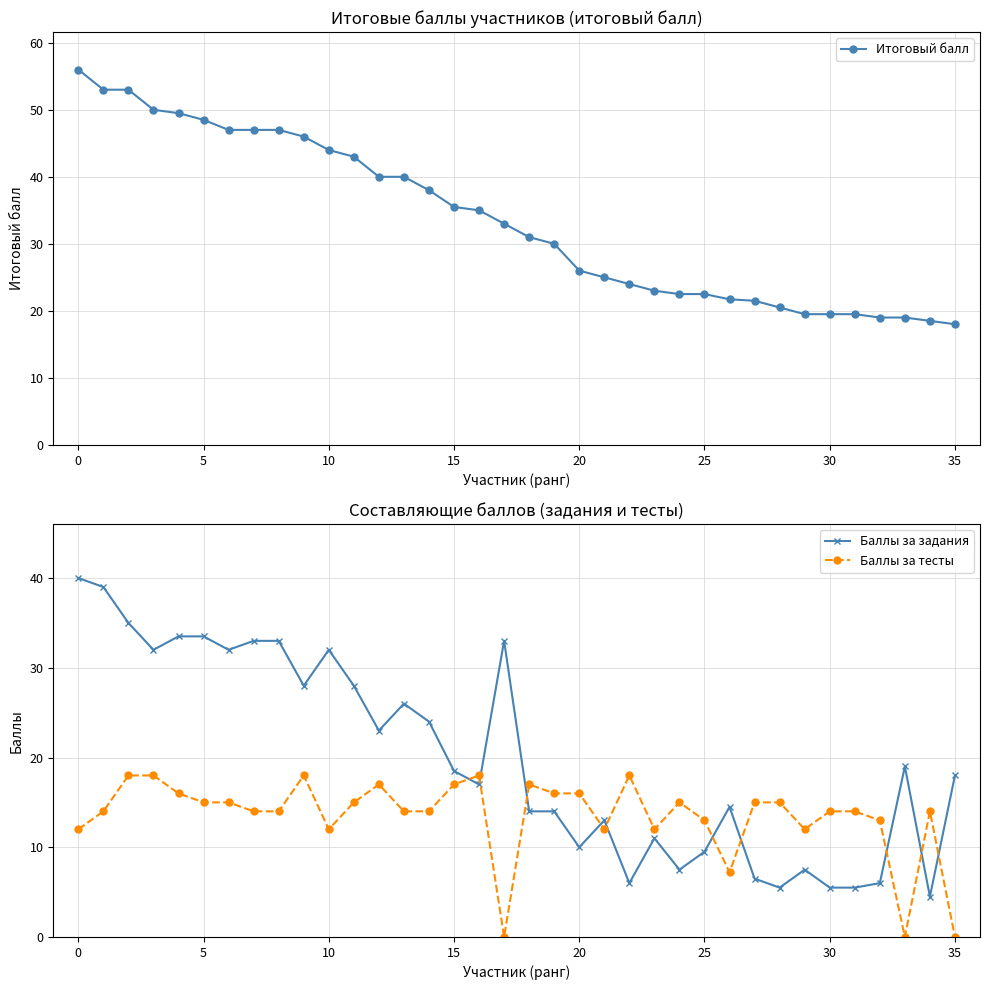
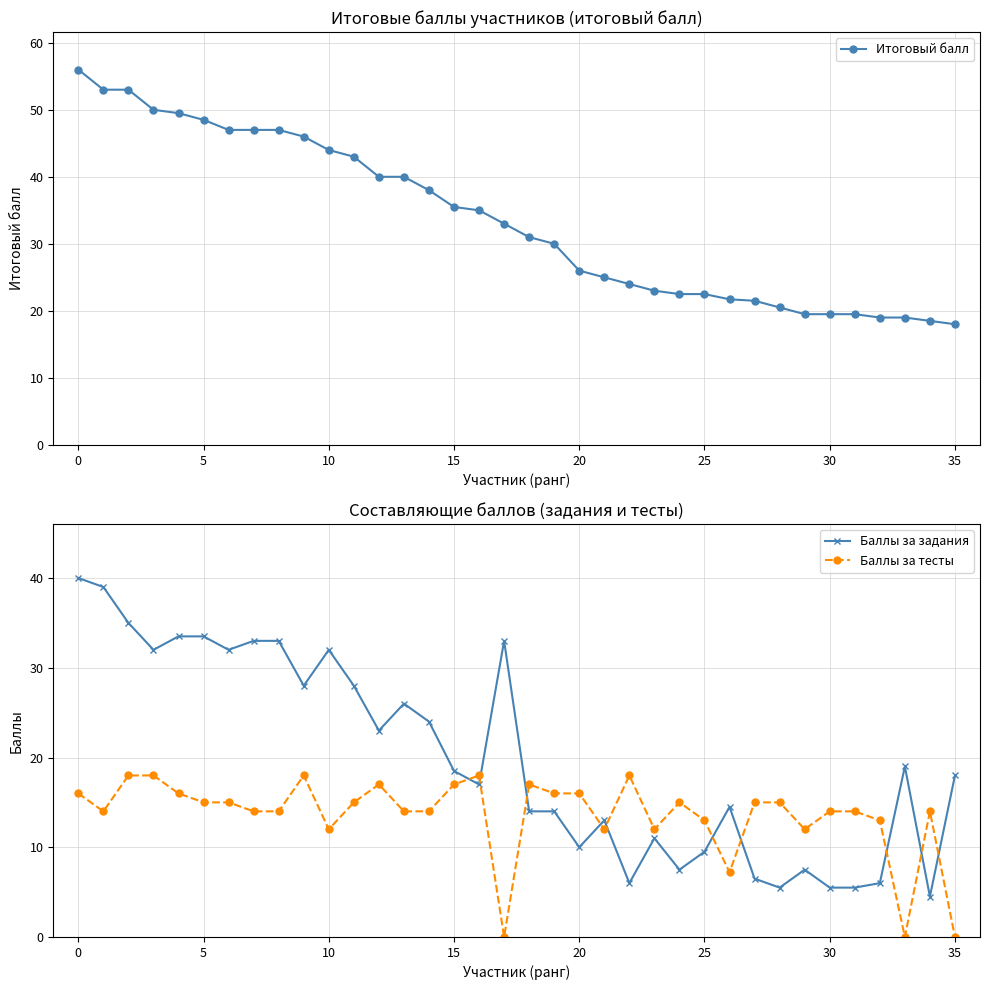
  {
    "Итоговые баллы участников (итоговый балл)": {
      "0": 56
    },
    "Составляющие баллов (задания и тесты)": {
      "Баллы за задания": {
        "0": 40
      },
      "Баллы за тесты": {
-       "0": 12
+       "0": 16
      }
    }
  }
